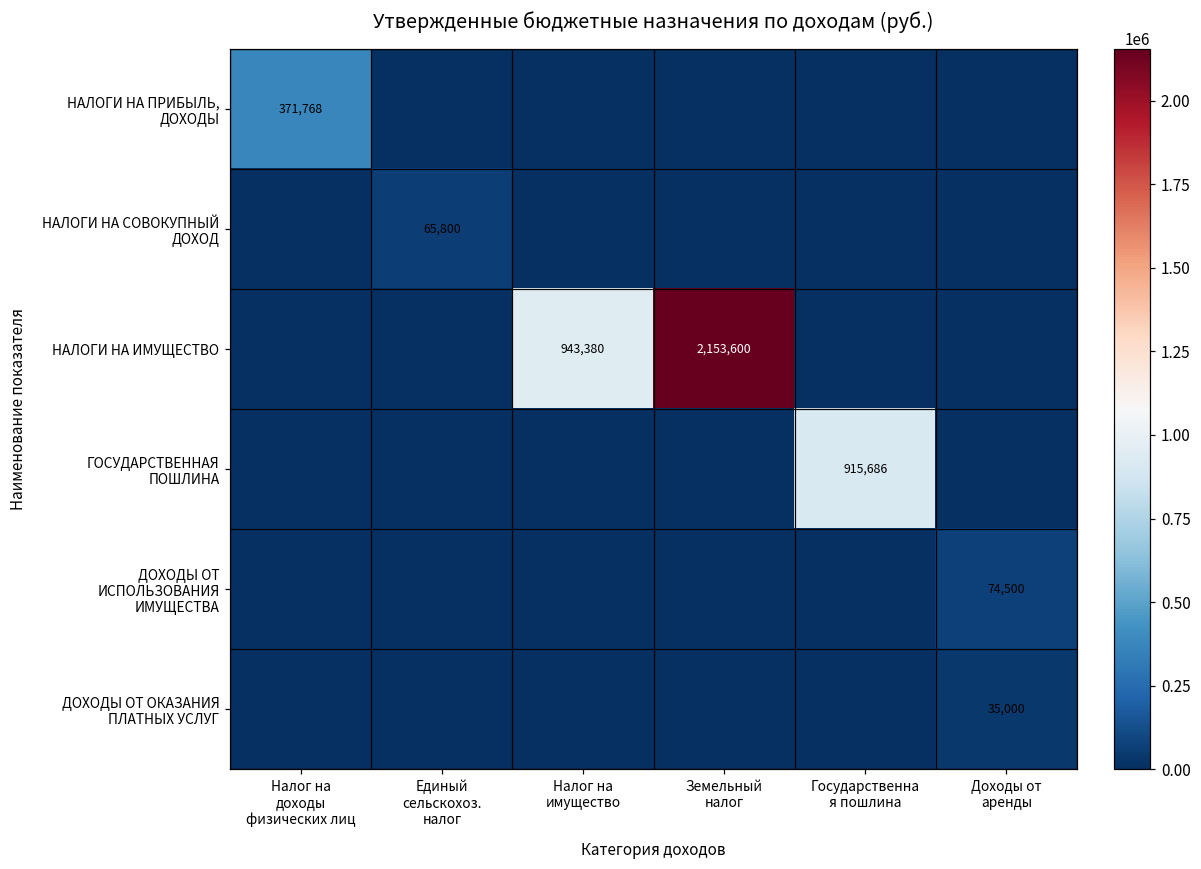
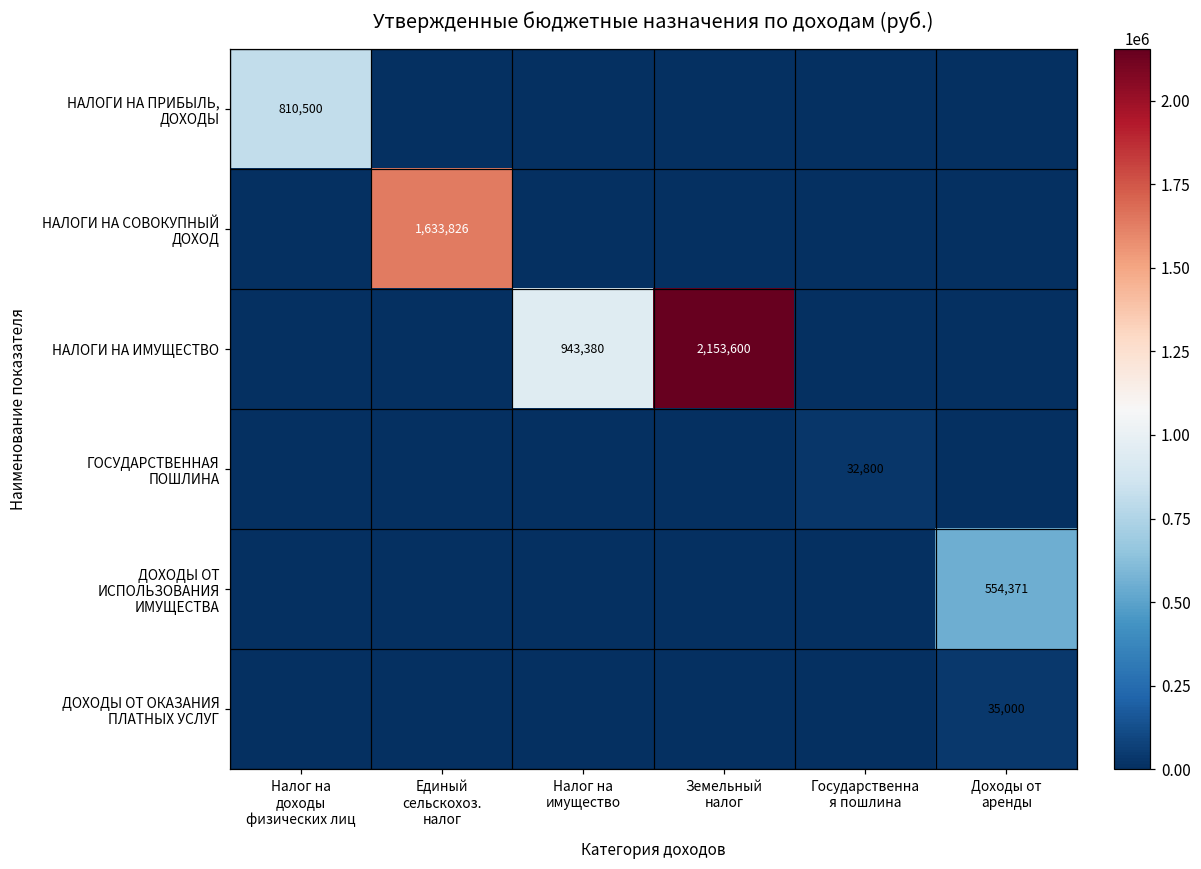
  {
    "НАЛОГИ НА ПРИБЫЛЬ, ДОХОДЫ": {
-     "Налог на доходы физических лиц": "371,768"
+     "Налог на доходы физических лиц": "810,500"
    },
    "НАЛОГИ НА СОВОКУПНЫЙ ДОХОД": {
-     "Единый сельскохоз. налог": "65,800"
+     "Единый сельскохоз. налог": "1,633,826"
    },
    "НАЛОГИ НА ИМУЩЕСТВО": {
      "Налог на имущество": "943,380",
      "Земельный налог": "2,153,600"
    },
    "ГОСУДАРСТВЕННАЯ ПОШЛИНА": {
-     "Государственна я пошлина": "915,686"
+     "Государственна я пошлина": "32,800"
    },
    "ДОХОДЫ ОТ ИСПОЛЬЗОВАНИЯ ИМУЩЕСТВА": {
-     "Доходы от аренды": "74,500"
+     "Доходы от аренды": "554,371"
    },
    "ДОХОДЫ ОТ ОКАЗАНИЯ ПЛАТНЫХ УСЛУГ": {
      "Доходы от аренды": "35,000"
    }
  }
